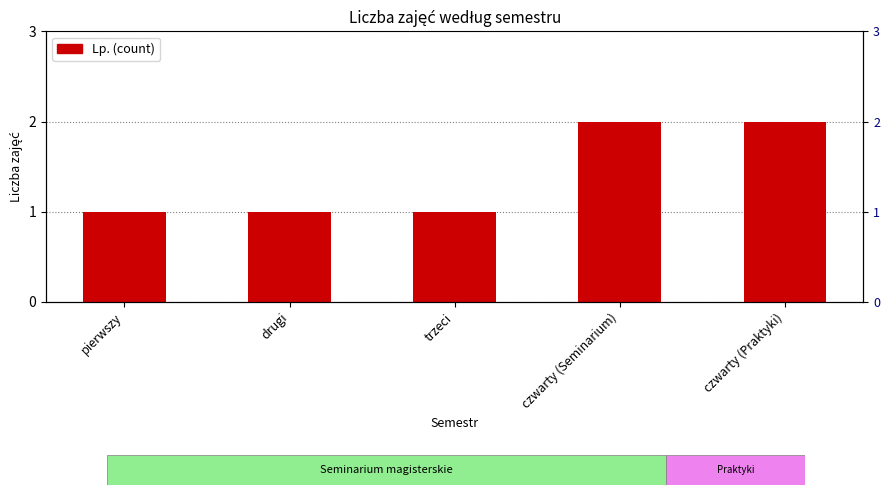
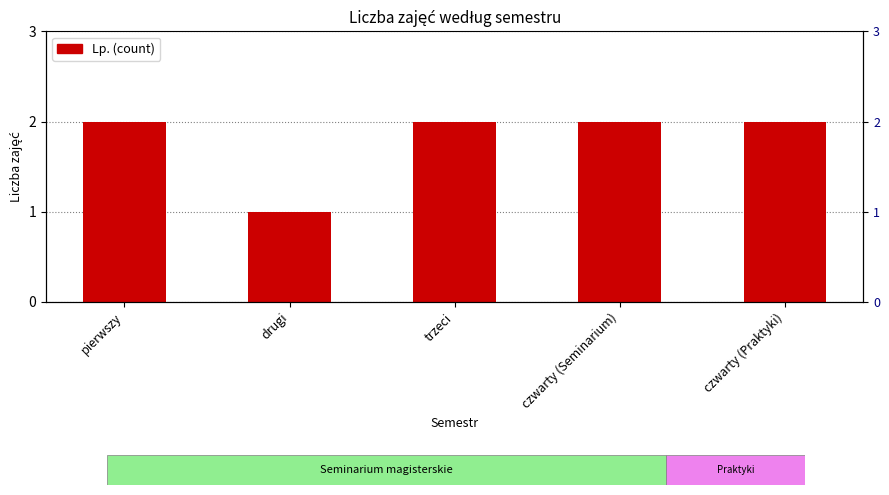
  {
-   "pierwszy": 1,
+   "pierwszy": 2,
    "drugi": 1,
-   "trzeci": 1,
+   "trzeci": 2,
    "czwarty (Seminarium)": 2,
    "czwarty (Praktyki)": 2
  }
